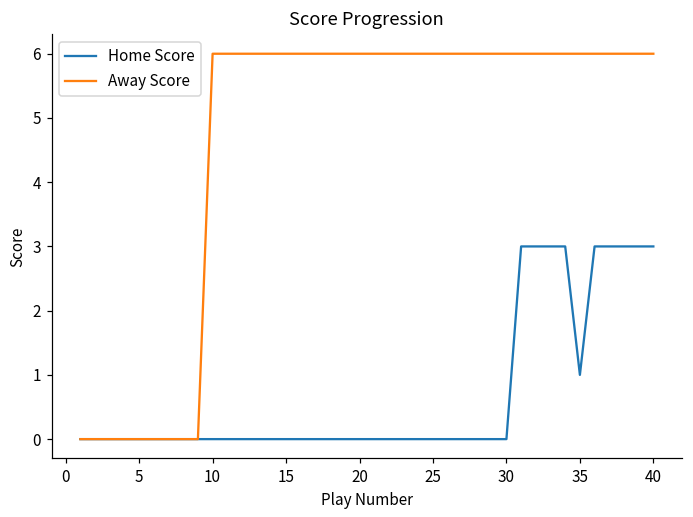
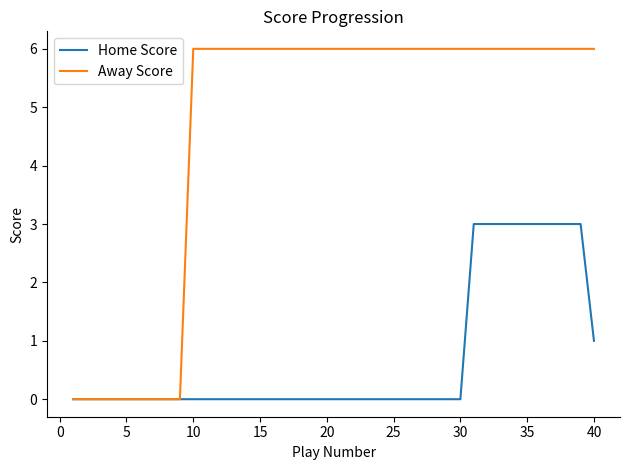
  {
    "Home Score": {
      "10": 0,
      "15": 0,
      "20": 0,
      "25": 0,
      "30": 0,
-     "35": 1,
-     "40": 3
+     "35": 3,
+     "40": 1
    },
    "Away Score": {
      "10": 6,
      "15": 6,
      "20": 6,
      "25": 6,
      "30": 6,
      "35": 6,
      "40": 6
    }
  }
